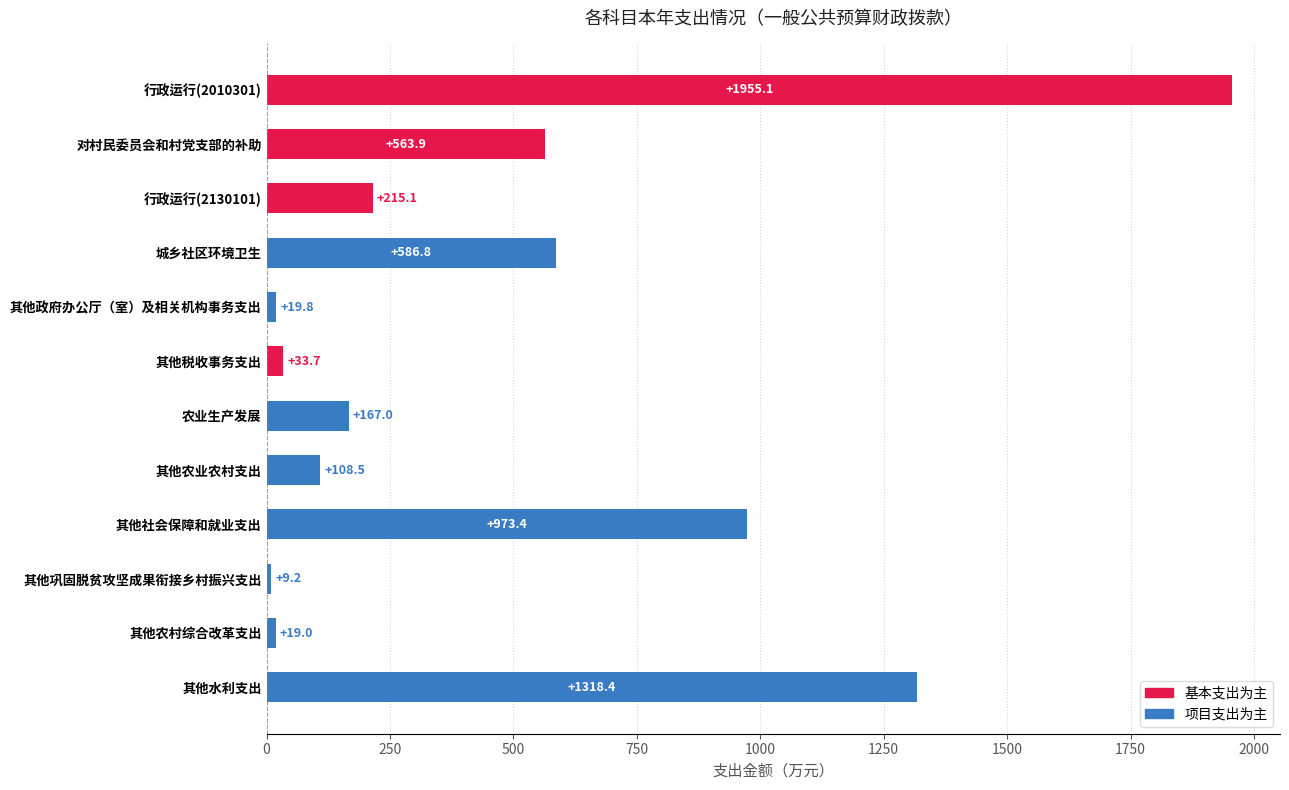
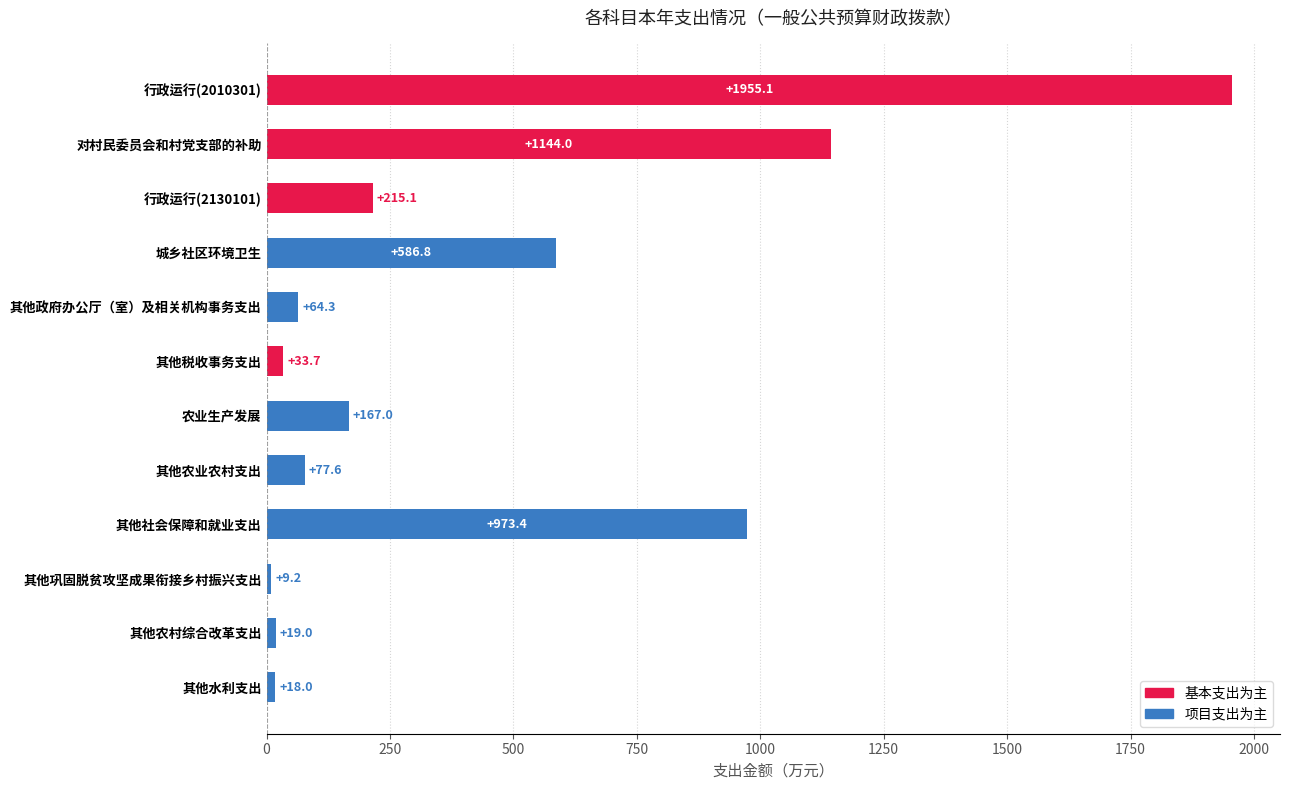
  {
    "行政运行(2010301)": "+1955.1",
-   "对村民委员会和村党支部的补助": "+563.9",
+   "对村民委员会和村党支部的补助": "+1144.0",
    "行政运行(2130101)": "+215.1",
    "城乡社区环境卫生": "+586.8",
-   "其他政府办公厅（室）及相关机构事务支出": "+19.8",
+   "其他政府办公厅（室）及相关机构事务支出": "+64.3",
    "其他税收事务支出": "+33.7",
    "农业生产发展": "+167.0",
-   "其他农业农村支出": "+108.5",
+   "其他农业农村支出": "+77.6",
    "其他社会保障和就业支出": "+973.4",
    "其他巩固脱贫攻坚成果衔接乡村振兴支出": "+9.2",
    "其他农村综合改革支出": "+19.0",
-   "其他水利支出": "+1318.4"
+   "其他水利支出": "+18.0"
  }
